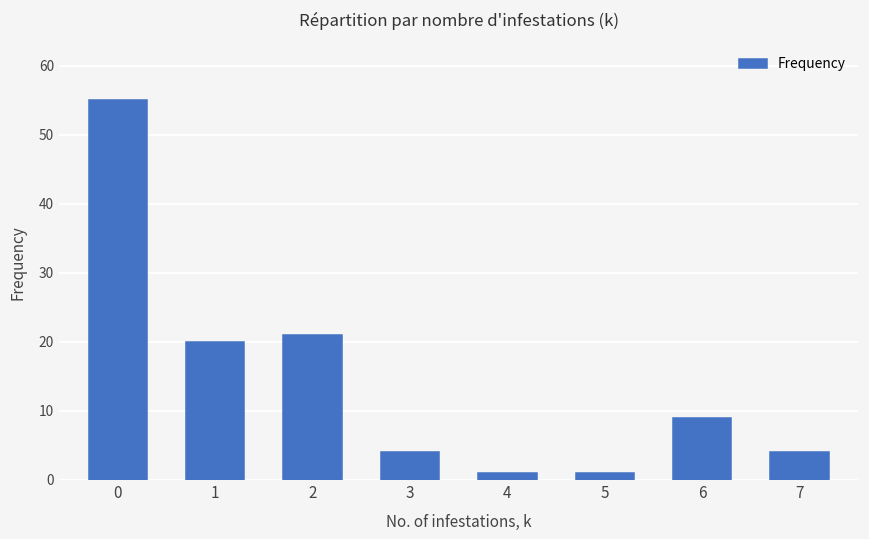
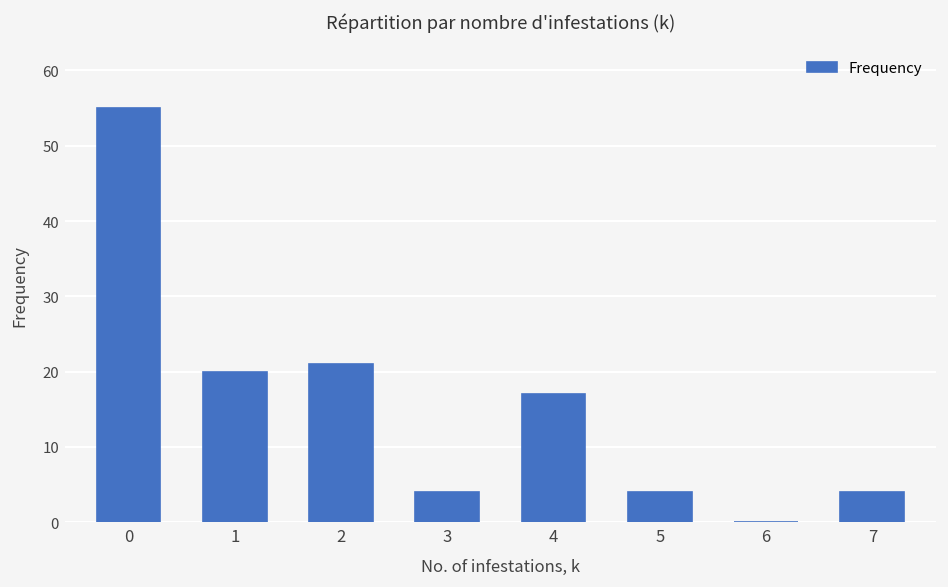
  {
    "0": 55,
    "1": 20,
    "2": 21,
    "3": 4,
-   "4": 1,
-   "5": 1,
-   "6": 9,
+   "4": 17,
+   "5": 4,
+   "6": 0,
    "7": 4
  }
